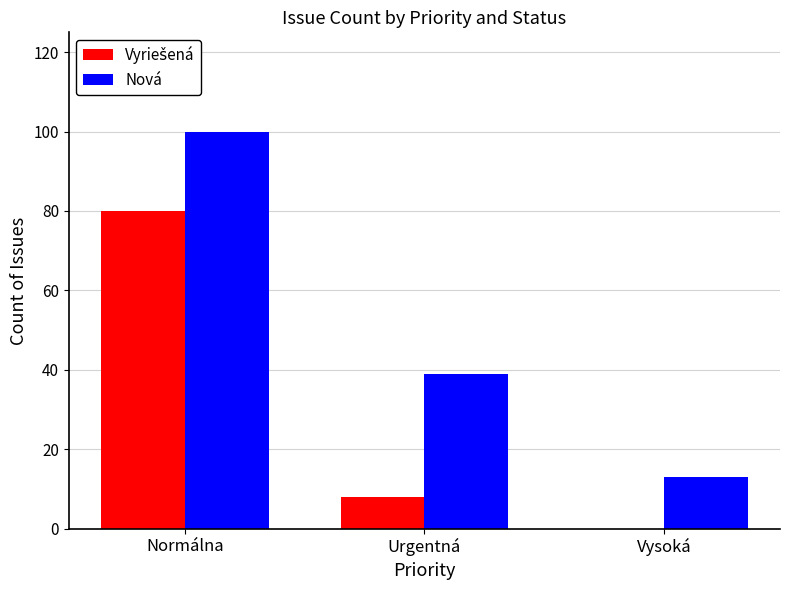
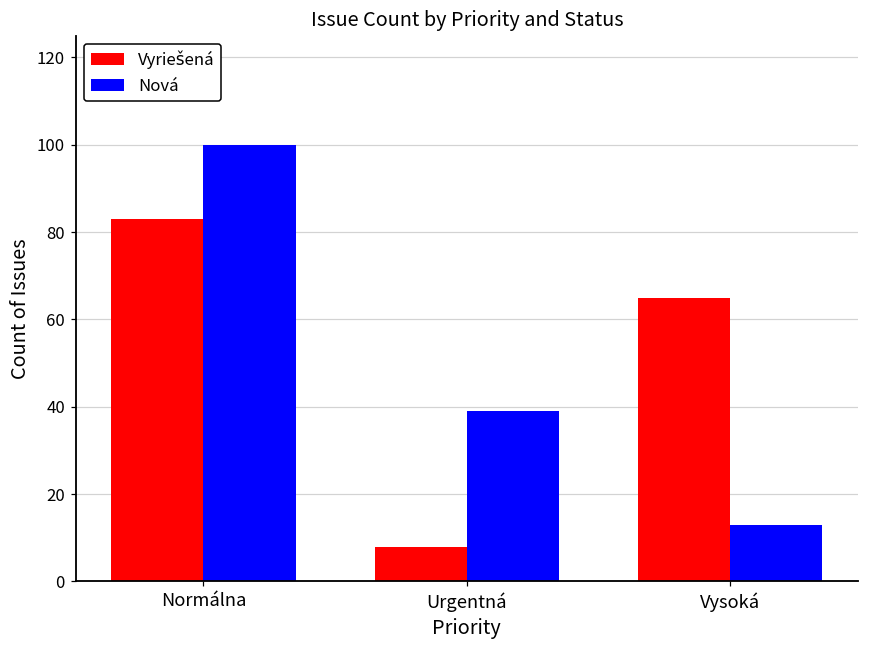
  {
    "Vyriešená": {
-     "Normálna": 80,
+     "Normálna": 83,
      "Urgentná": 8,
-     "Vysoká": 0
+     "Vysoká": 65
    },
    "Nová": {
      "Normálna": 100,
      "Urgentná": 39,
      "Vysoká": 13
    }
  }
